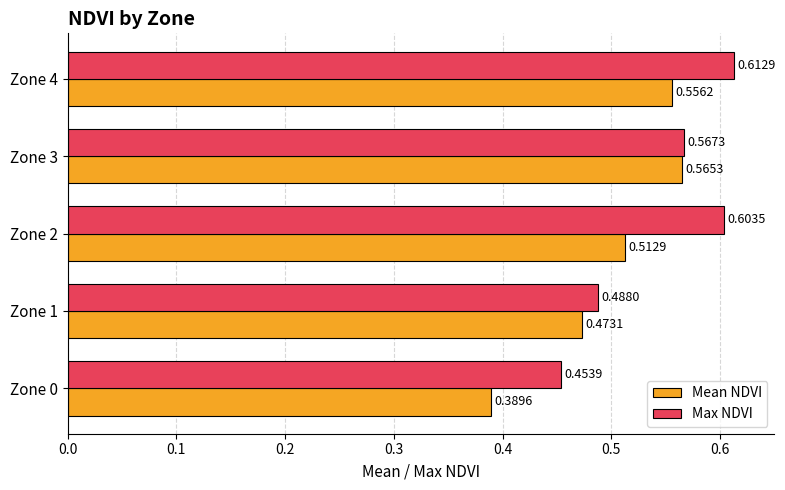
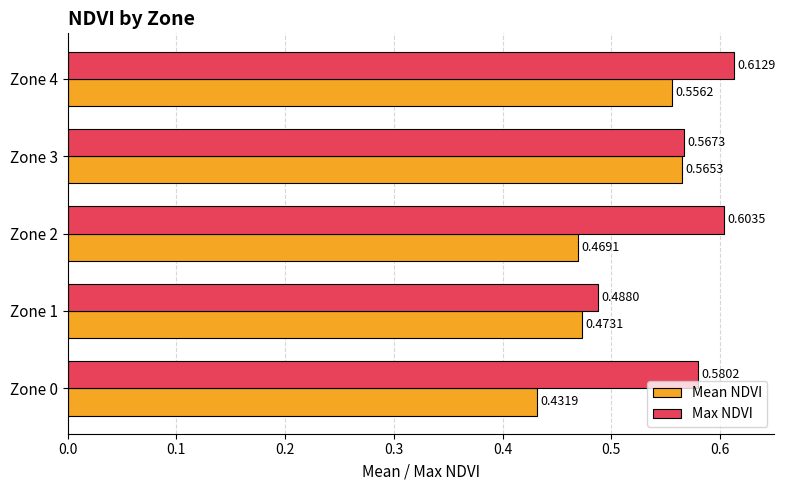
  {
    "Mean NDVI": {
      "Zone 4": 0.5562,
      "Zone 3": 0.5653,
-     "Zone 2": 0.5129,
+     "Zone 2": 0.4691,
      "Zone 1": 0.4731,
-     "Zone 0": 0.3896
+     "Zone 0": 0.4319
    },
    "Max NDVI": {
      "Zone 4": 0.6129,
      "Zone 3": 0.5673,
      "Zone 2": 0.6035,
      "Zone 1": 0.4880,
-     "Zone 0": 0.4539
+     "Zone 0": 0.5802
    }
  }
